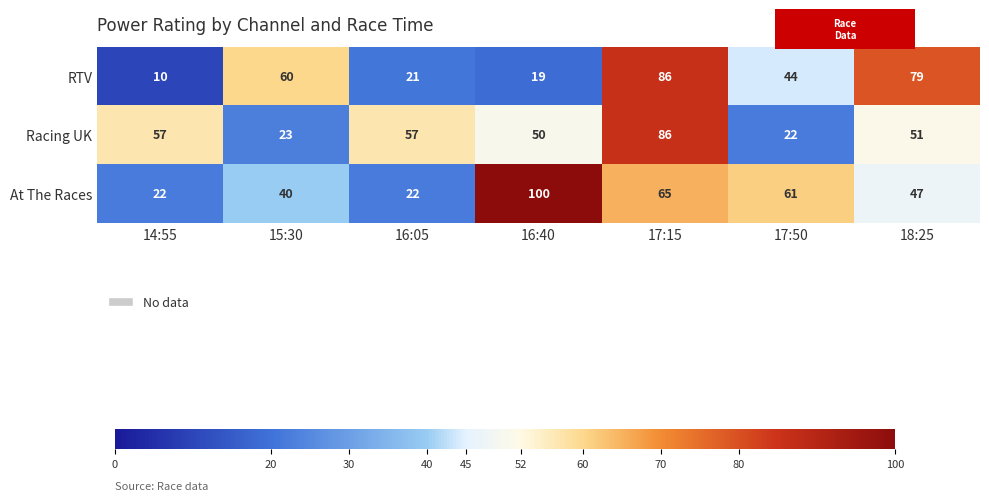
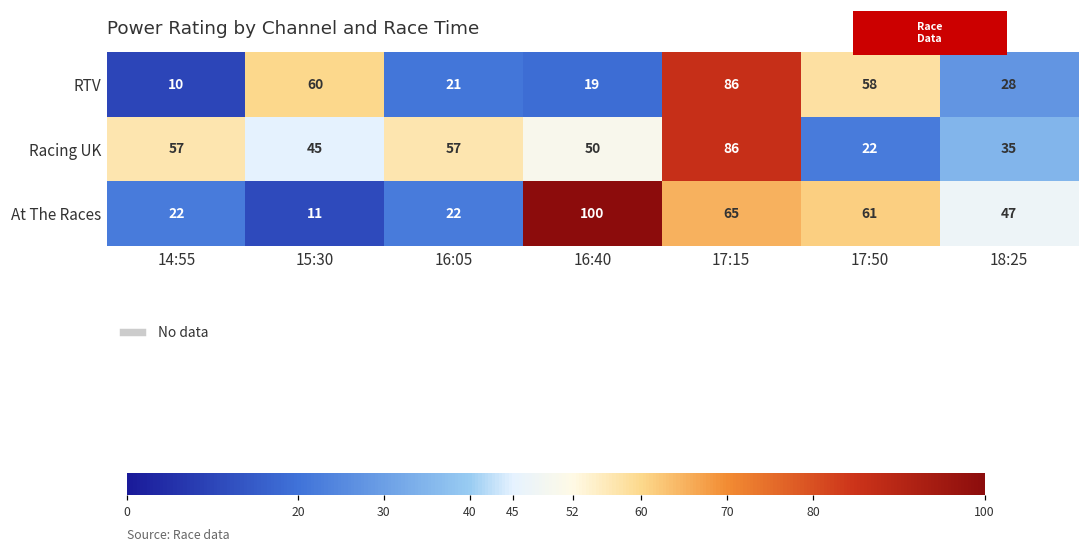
  {
    "RTV": {
      "14:55": 10,
      "15:30": 60,
      "16:05": 21,
      "16:40": 19,
      "17:15": 86,
-     "17:50": 44,
-     "18:25": 79
+     "17:50": 58,
+     "18:25": 28
    },
    "Racing UK": {
      "14:55": 57,
-     "15:30": 23,
+     "15:30": 45,
      "16:05": 57,
      "16:40": 50,
      "17:15": 86,
      "17:50": 22,
-     "18:25": 51
+     "18:25": 35
    },
    "At The Races": {
      "14:55": 22,
-     "15:30": 40,
+     "15:30": 11,
      "16:05": 22,
      "16:40": 100,
      "17:15": 65,
      "17:50": 61,
      "18:25": 47
    }
  }
